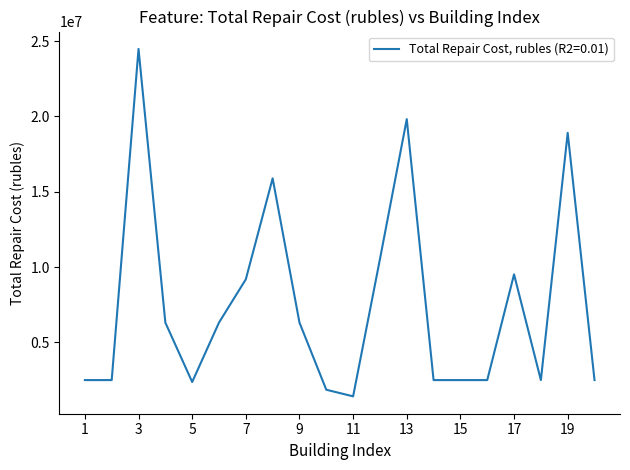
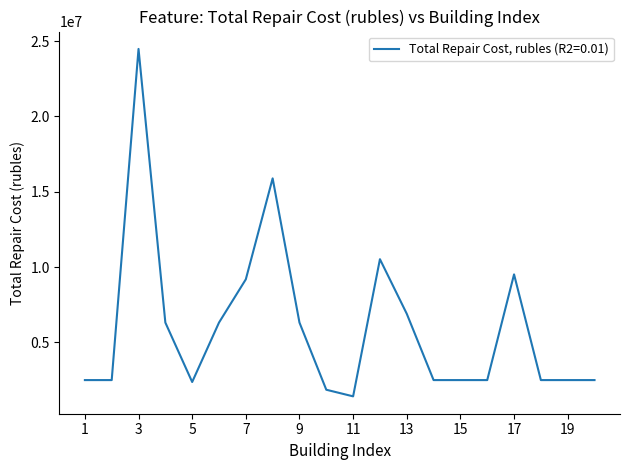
  {
    "1": 2500000,
    "3": 24500000,
    "5": 2400000,
    "7": 9200000,
    "9": 6300000,
    "11": 1400000,
-   "13": 19800000,
+   "13": 6900000,
    "15": 2500000,
    "17": 9500000,
-   "19": 18900000
+   "19": 2500000
  }
